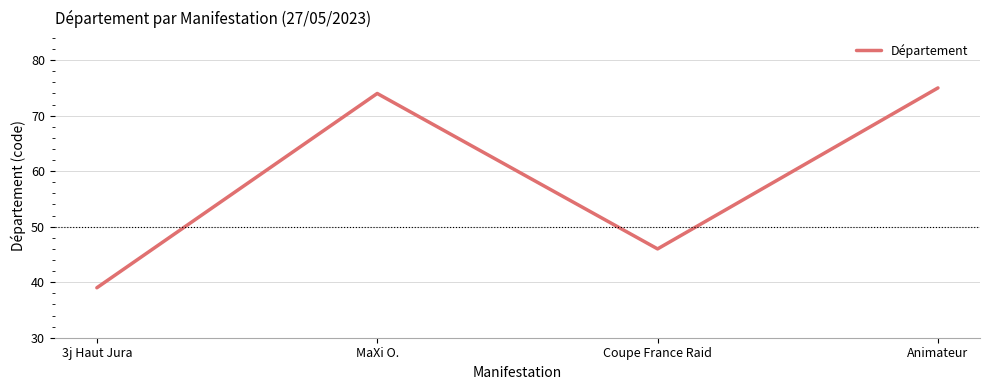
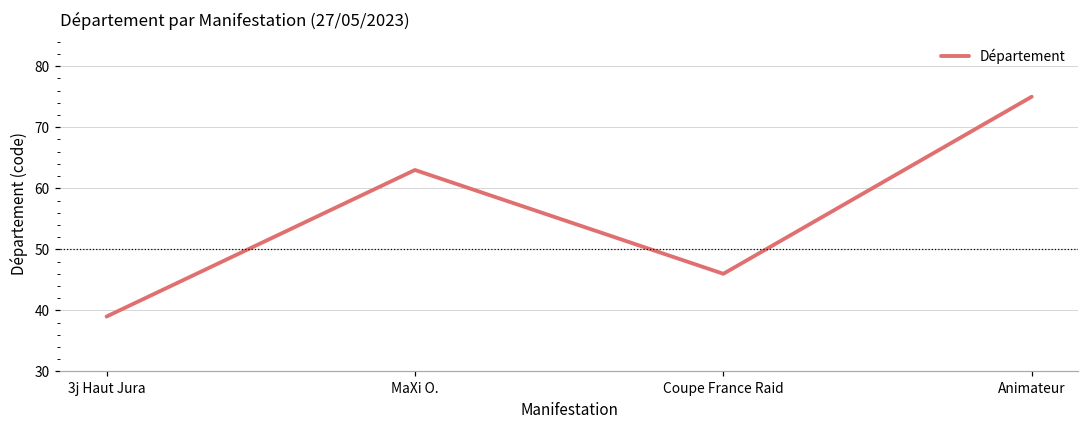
  {
    "3j Haut Jura": 39,
-   "MaXi O.": 74,
+   "MaXi O.": 63,
    "Coupe France Raid": 46,
    "Animateur": 75
  }
